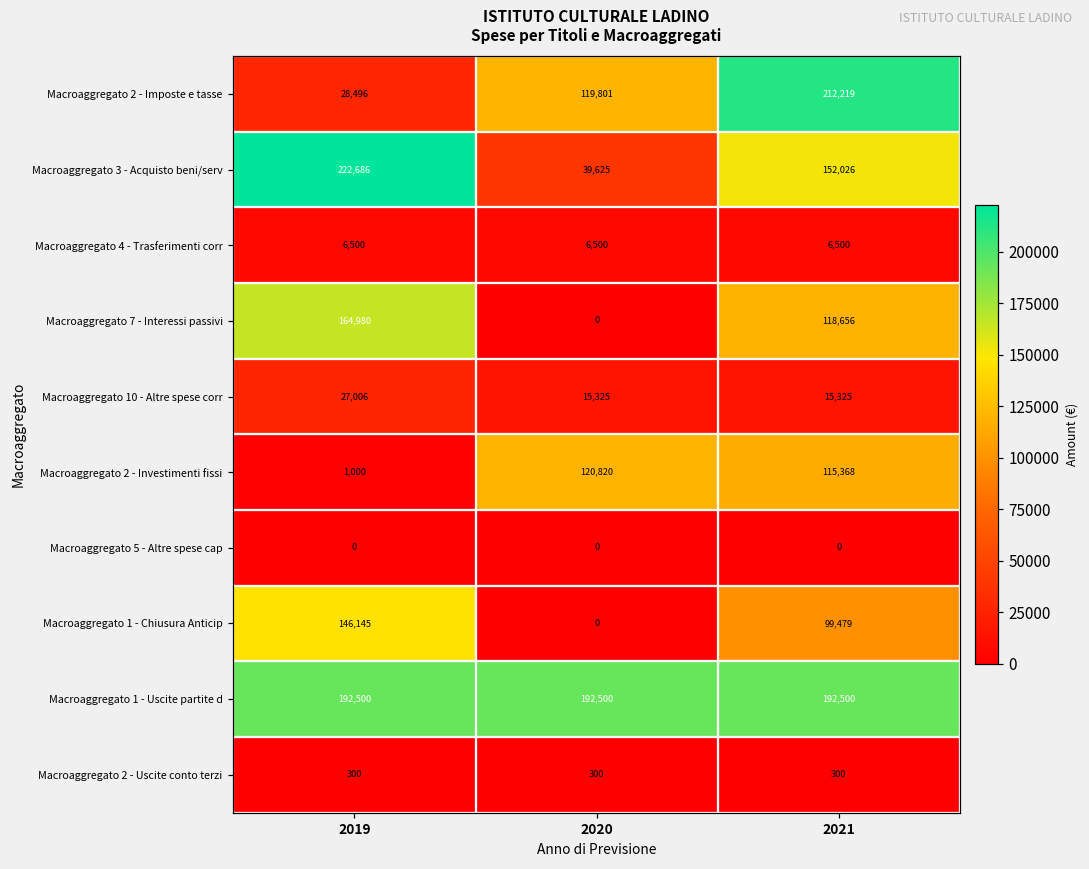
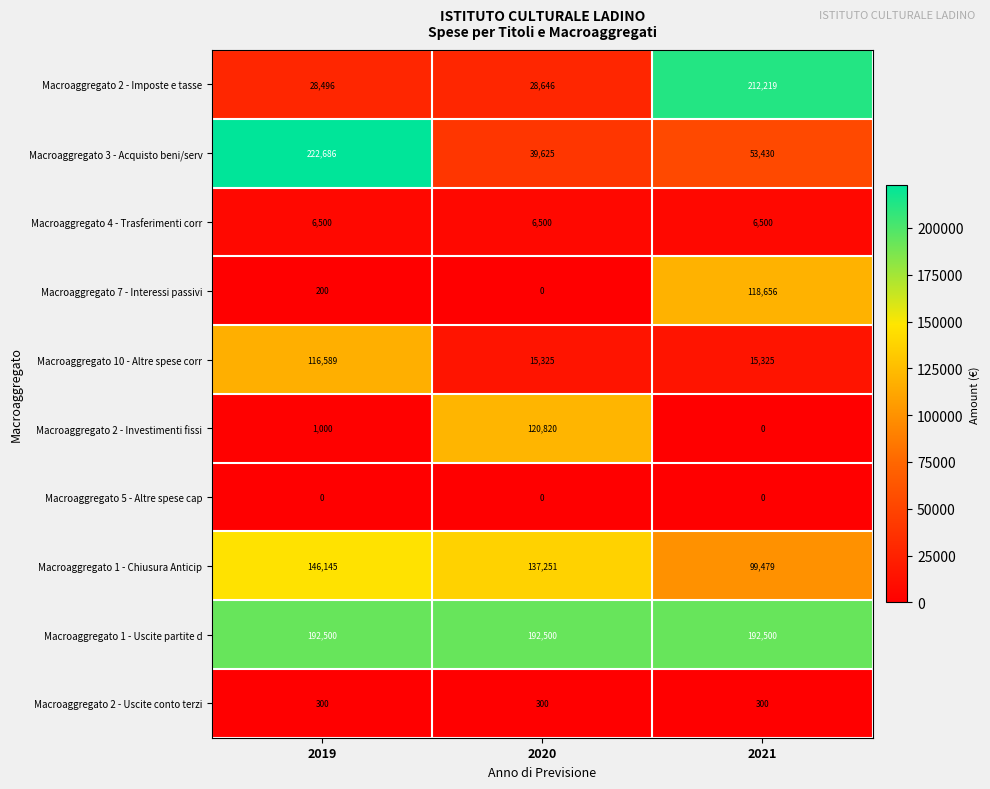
  {
    "Macroaggregato 2 - Imposte e tasse": {
      "2019": "28,496",
-     "2020": "119,801",
+     "2020": "28,646",
      "2021": "212,219"
    },
    "Macroaggregato 3 - Acquisto beni/serv": {
      "2019": "222,686",
      "2020": "39,625",
-     "2021": "152,026"
+     "2021": "53,430"
    },
    "Macroaggregato 4 - Trasferimenti corr": {
      "2019": "6,500",
      "2020": "6,500",
      "2021": "6,500"
    },
    "Macroaggregato 7 - Interessi passivi": {
-     "2019": "164,980",
+     "2019": "200",
      "2020": "0",
      "2021": "118,656"
    },
    "Macroaggregato 10 - Altre spese corr": {
-     "2019": "27,006",
+     "2019": "116,589",
      "2020": "15,325",
      "2021": "15,325"
    },
    "Macroaggregato 2 - Investimenti fissi": {
      "2019": "1,000",
      "2020": "120,820",
-     "2021": "115,368"
+     "2021": "0"
    },
    "Macroaggregato 5 - Altre spese cap": {
      "2019": "0",
      "2020": "0",
      "2021": "0"
    },
    "Macroaggregato 1 - Chiusura Anticip": {
      "2019": "146,145",
-     "2020": "0",
+     "2020": "137,251",
      "2021": "99,479"
    },
    "Macroaggregato 1 - Uscite partite d": {
      "2019": "192,500",
      "2020": "192,500",
      "2021": "192,500"
    },
    "Macroaggregato 2 - Uscite conto terzi": {
      "2019": "300",
      "2020": "300",
      "2021": "300"
    }
  }
